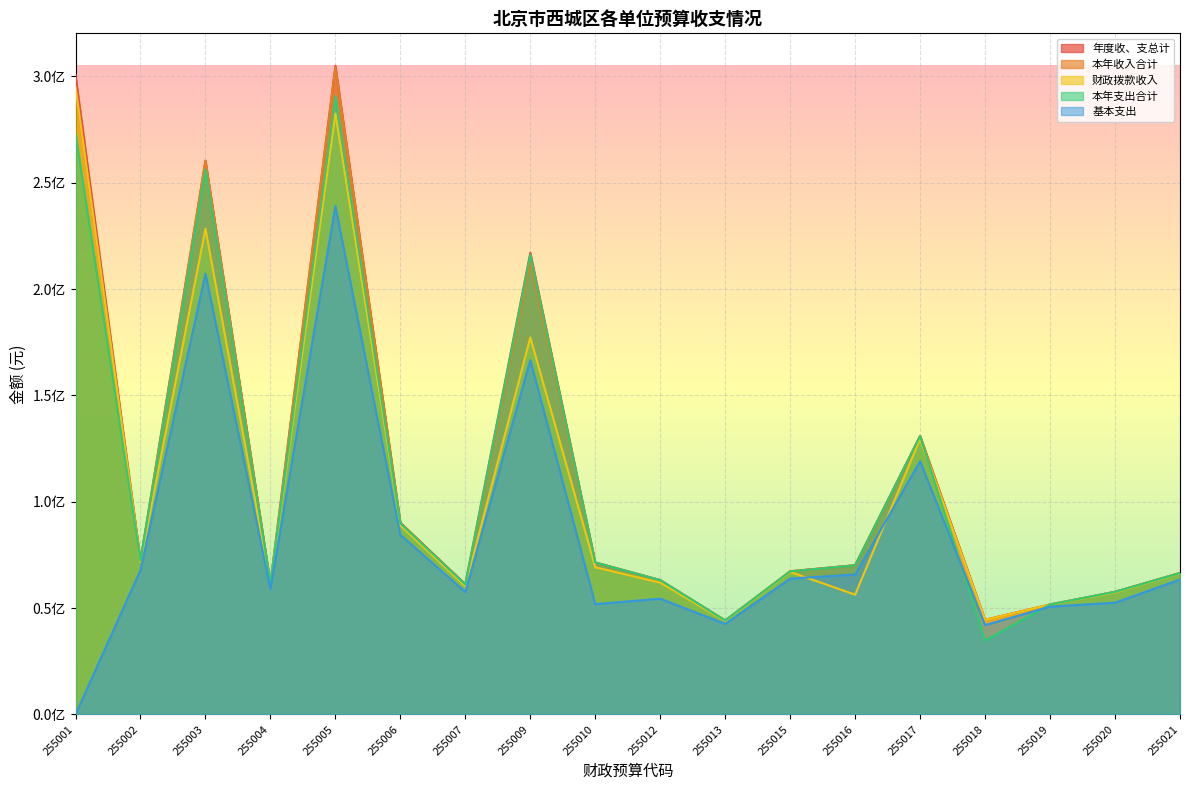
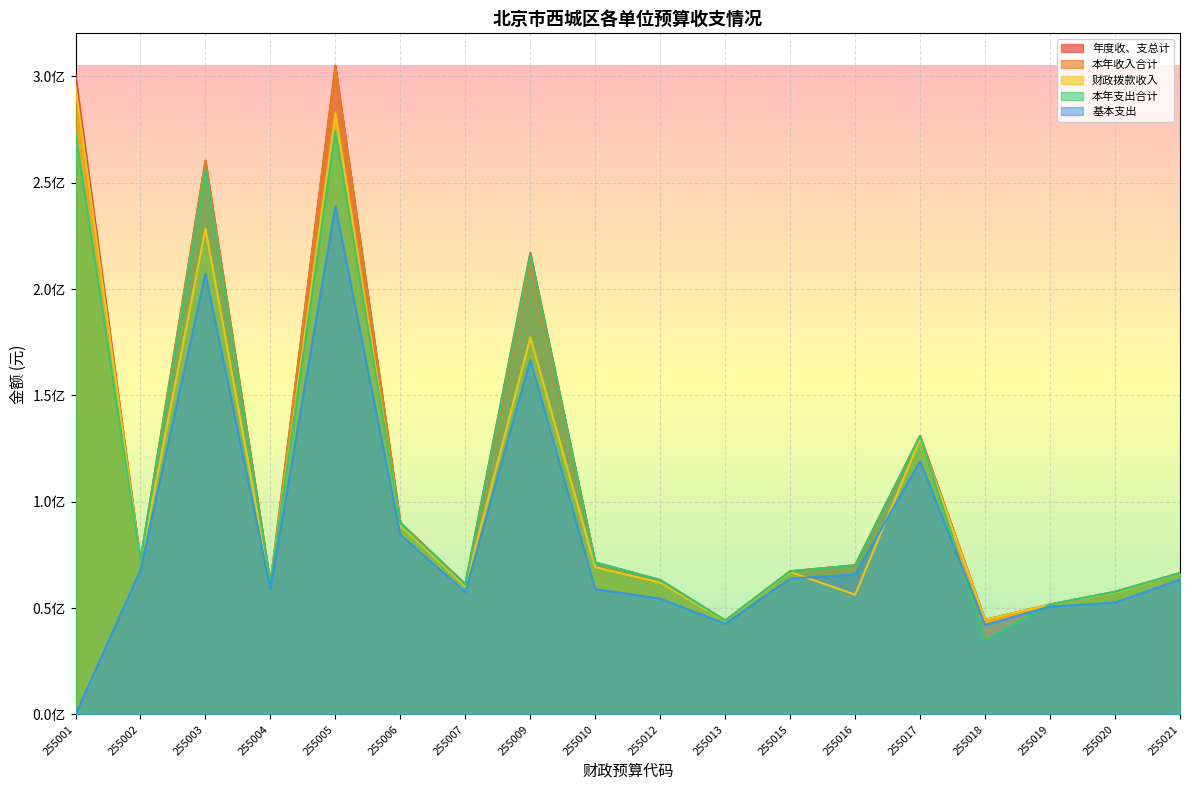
  {
    "财政拨款收入": {
      "255003": "2.28亿",
      "255005": "2.83亿",
      "255009": "1.77亿",
      "255010": "0.69亿",
      "255016": "0.56亿",
      "255017": "1.30亿"
    },
    "本年支出合计": {
      "255001": "2.73亿",
      "255003": "2.56亿",
-     "255005": "2.91亿",
+     "255005": "2.74亿",
      "255018": "0.35亿"
    },
    "基本支出": {
      "255001": "0.00亿",
      "255002": "0.68亿",
      "255003": "2.07亿",
      "255004": "0.59亿",
      "255005": "2.39亿",
      "255006": "0.84亿",
      "255007": "0.58亿",
      "255009": "1.67亿",
-     "255010": "0.52亿",
+     "255010": "0.59亿",
      "255012": "0.54亿",
      "255013": "0.43亿",
      "255015": "0.64亿",
      "255016": "0.66亿",
      "255017": "1.19亿",
      "255018": "0.42亿",
      "255020": "0.53亿",
      "255021": "0.63亿"
    }
  }
